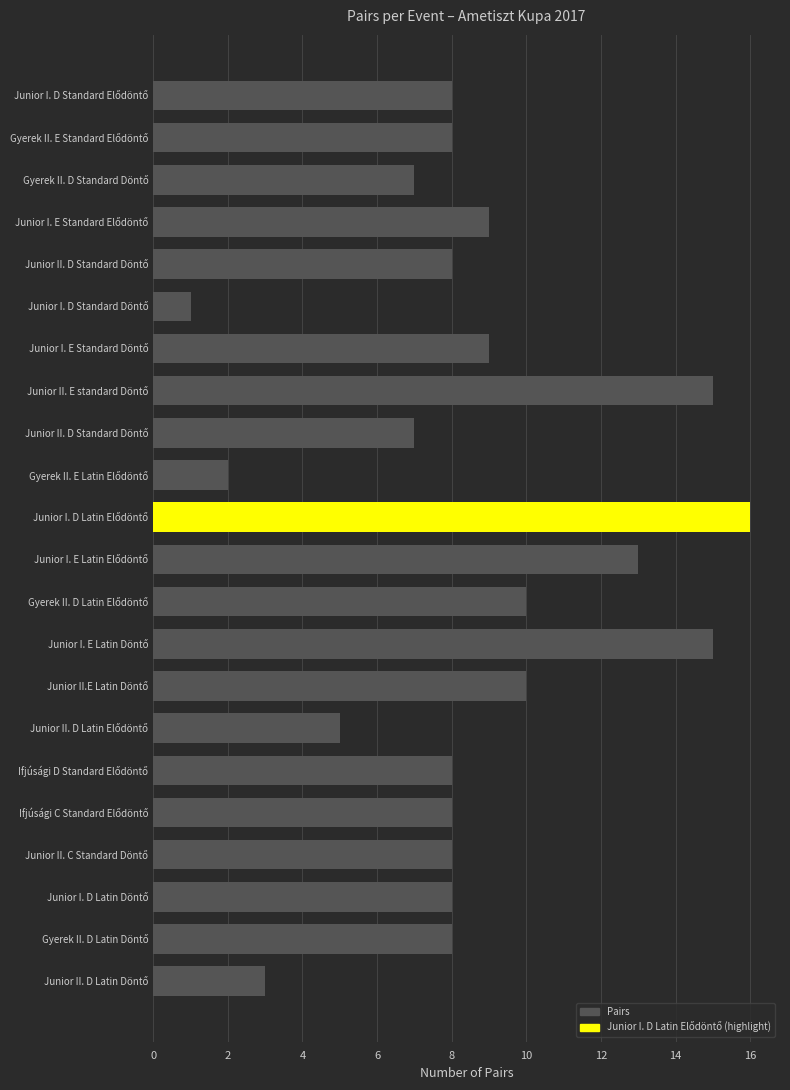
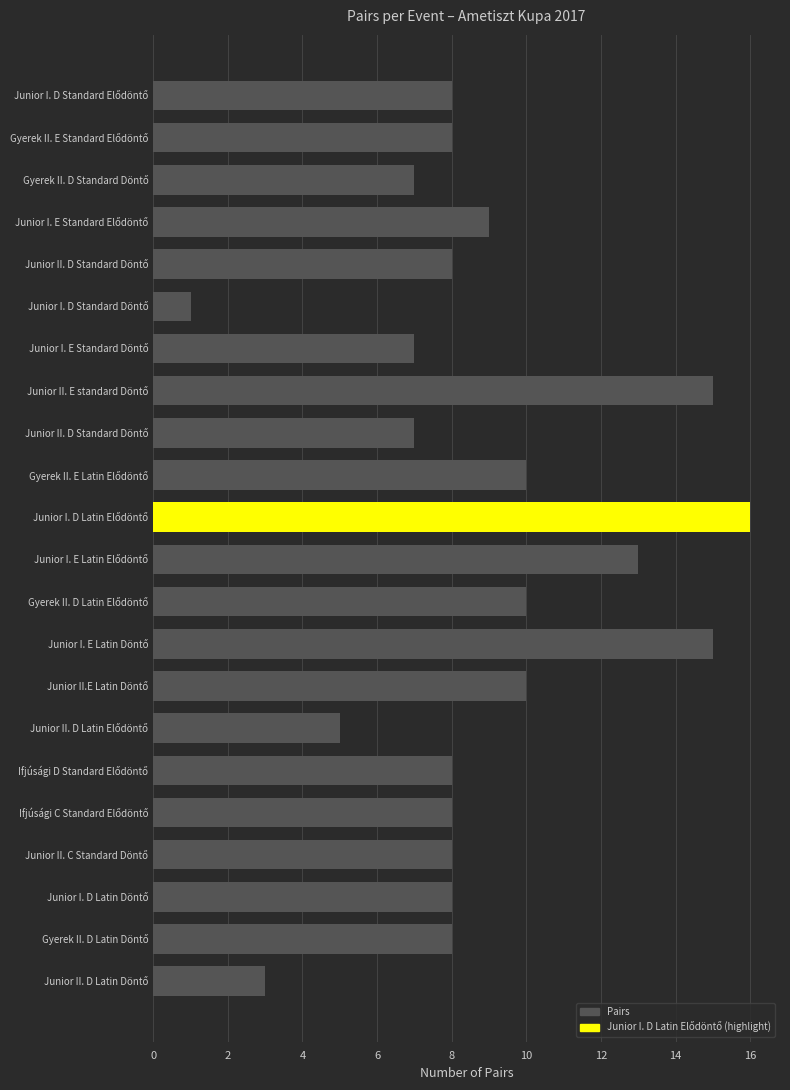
  {
    "Junior I. D Standard Elődöntő": 8,
    "Gyerek II. E Standard Elődöntő": 8,
    "Gyerek II. D Standard Döntő": 7,
    "Junior I. E Standard Elődöntő": 9,
    "Junior I. D Standard Döntő": 1,
-   "Junior I. E Standard Döntő": 9,
+   "Junior I. E Standard Döntő": 7,
    "Junior II. E standard Döntő": 15,
-   "Gyerek II. E Latin Elődöntő": 2,
+   "Gyerek II. E Latin Elődöntő": 10,
    "Junior I. D Latin Elődöntő": 16,
    "Junior I. E Latin Elődöntő": 13,
    "Gyerek II. D Latin Elődöntő": 10,
    "Junior I. E Latin Döntő": 15,
    "Junior II.E Latin Döntő": 10,
    "Junior II. D Latin Elődöntő": 5,
    "Ifjúsági D Standard Elődöntő": 8,
    "Ifjúsági C Standard Elődöntő": 8,
    "Junior II. C Standard Döntő": 8,
    "Junior I. D Latin Döntő": 8,
    "Gyerek II. D Latin Döntő": 8,
    "Junior II. D Latin Döntő": 3
  }
